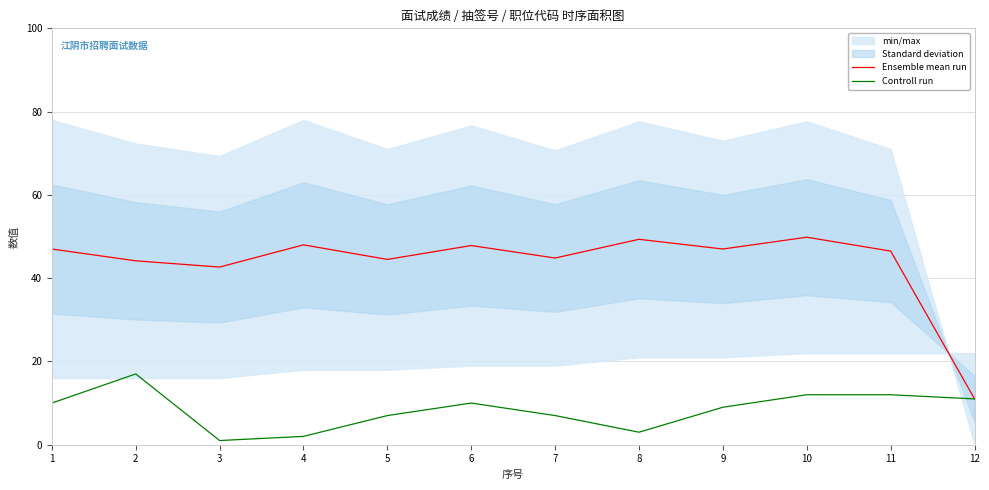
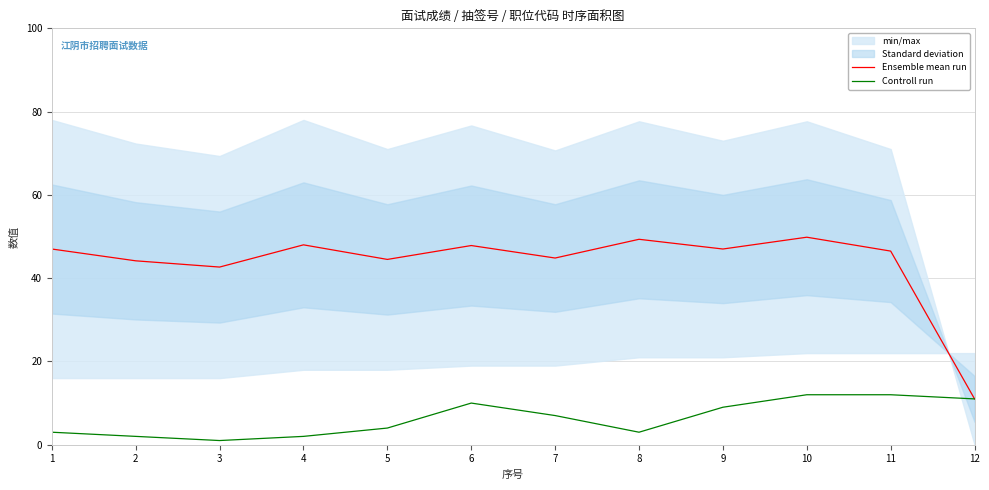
  {
    "Ensemble mean run": {
      "1": 47,
      "2": 44,
      "3": 43,
      "4": 48,
      "5": 45,
      "6": 48,
      "7": 45,
      "8": 49,
      "9": 47,
      "10": 50,
      "11": 47
    },
    "Controll run": {
-     "1": 10,
-     "2": 17,
+     "1": 3,
+     "2": 2,
      "3": 1,
      "4": 2,
-     "5": 7,
+     "5": 4,
      "6": 10,
      "7": 7,
      "8": 3,
      "9": 9,
      "10": 12,
      "11": 12
    }
  }
